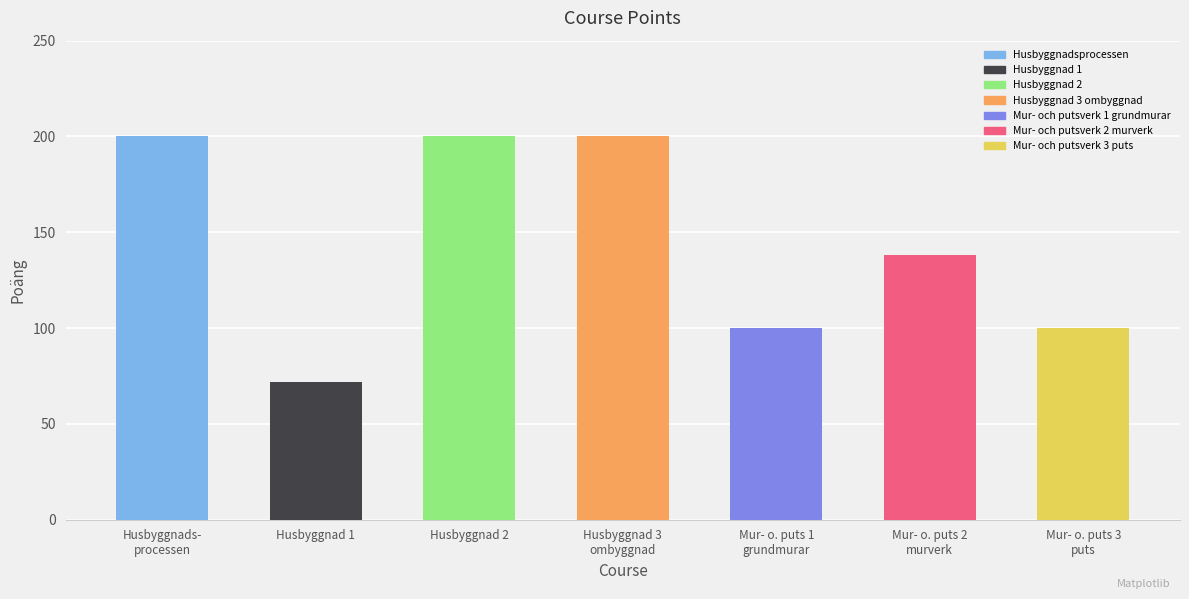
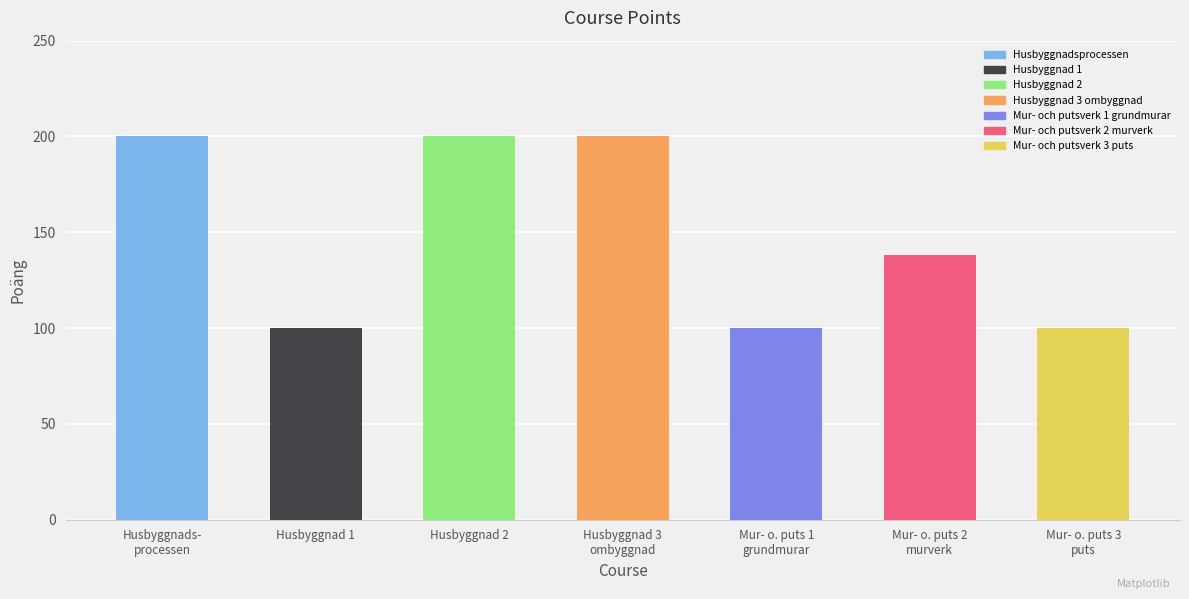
  {
    "Husbyggnads- processen": 200,
-   "Husbyggnad 1": 72,
+   "Husbyggnad 1": 100,
    "Husbyggnad 2": 200,
    "Husbyggnad 3 ombyggnad": 200,
    "Mur- o. puts 1 grundmurar": 100,
    "Mur- o. puts 2 murverk": 138,
    "Mur- o. puts 3 puts": 100
  }
